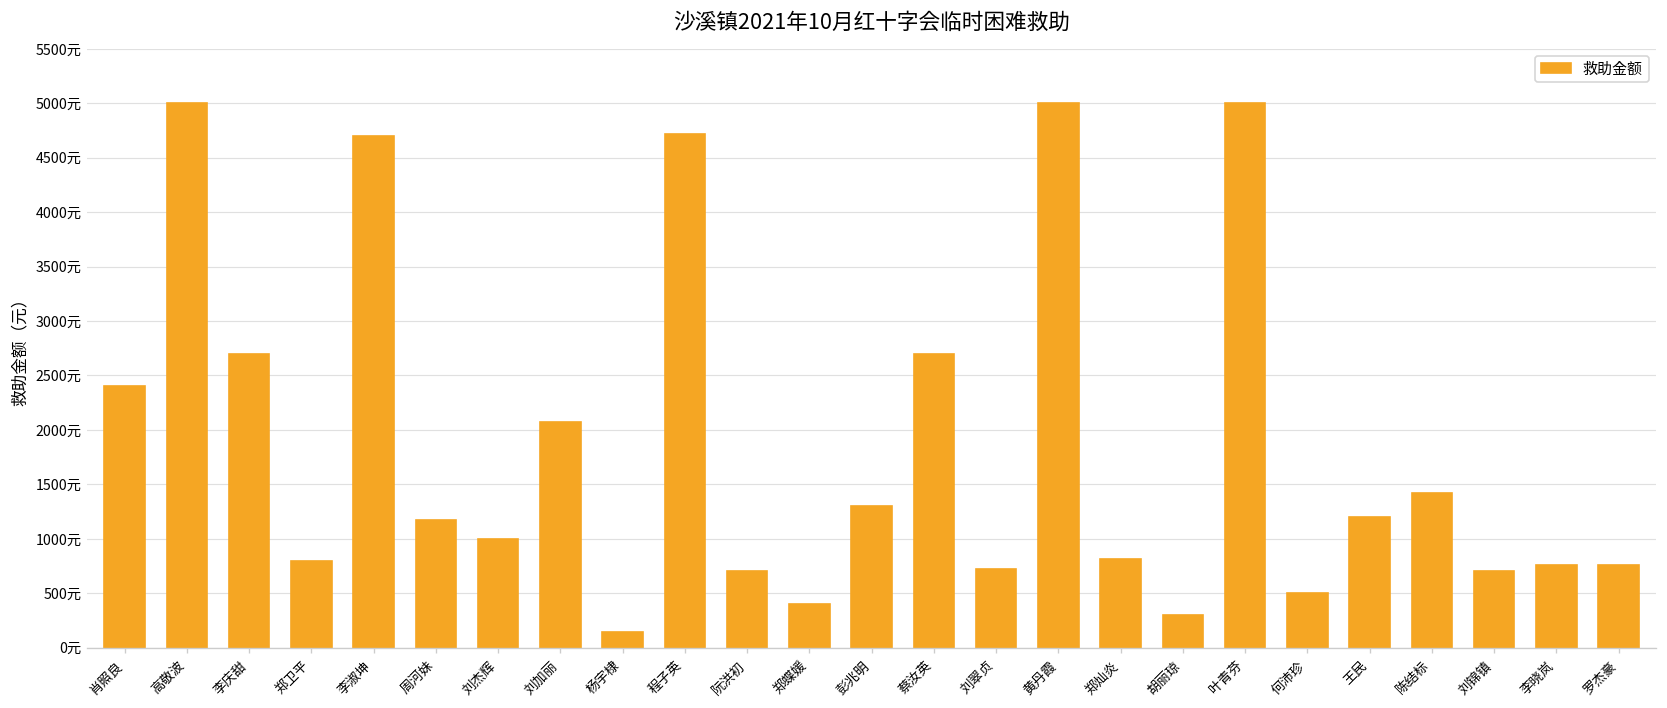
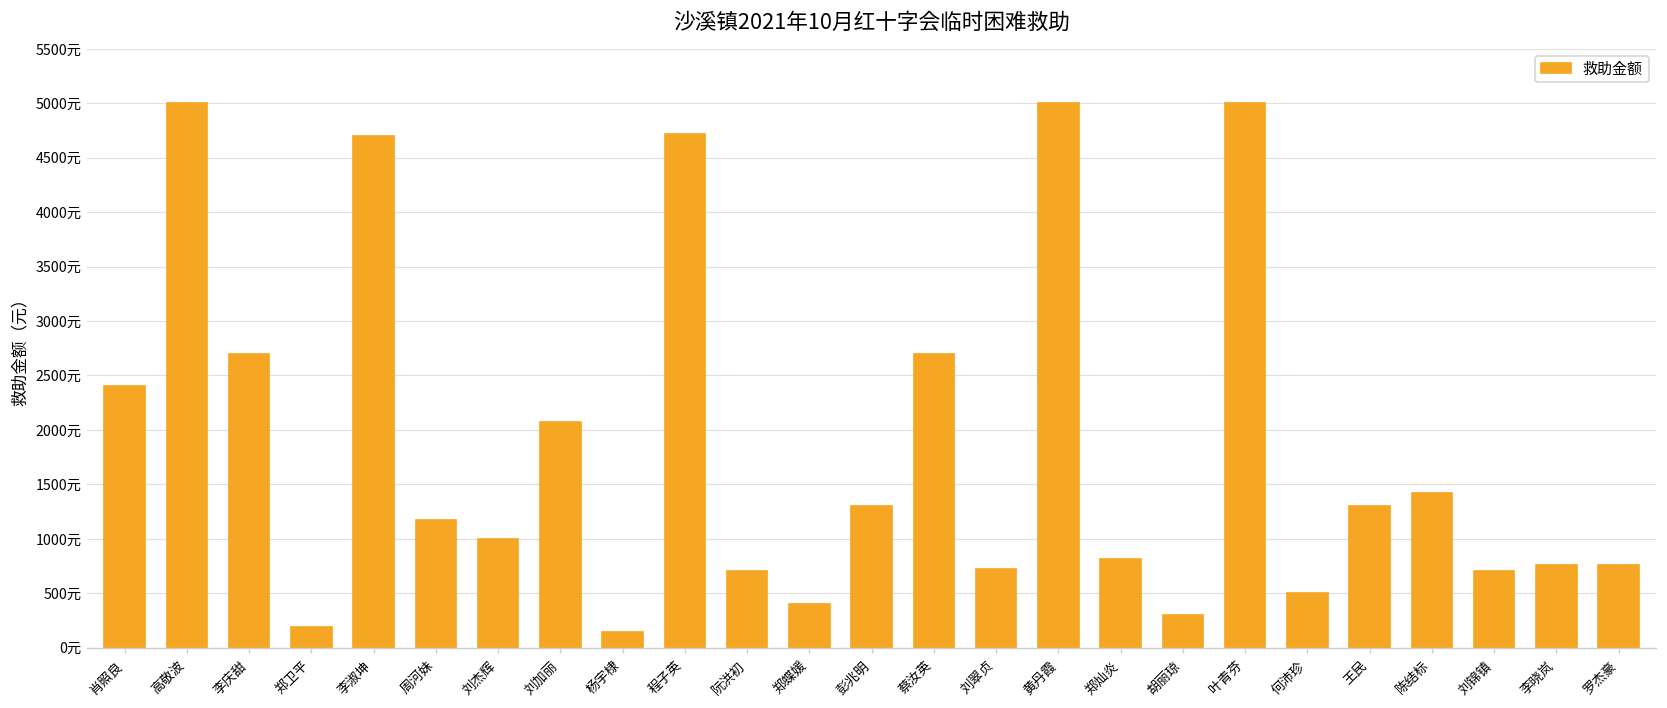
  {
    "肖照良": "2400元",
    "高敬波": "5000元",
    "李庆甜": "2700元",
-   "郑卫平": "800元",
+   "郑卫平": "200元",
    "李淑坤": "4700元",
    "周河妹": "1200元",
    "刘杰辉": "1000元",
    "刘加丽": "2100元",
    "杨宇棣": "100元",
    "程子英": "4700元",
    "阮洪初": "700元",
    "郑蝶媛": "400元",
    "彭兆明": "1300元",
    "蔡汝英": "2700元",
    "刘翠贞": "700元",
    "黄丹霞": "5000元",
    "郑灿炎": "800元",
    "胡丽琼": "300元",
    "叶青芬": "5000元",
    "何沛珍": "500元",
-   "王民": "1200元",
+   "王民": "1300元",
    "陈结标": "1400元",
    "刘锦镇": "700元",
    "李晓岚": "800元",
    "罗杰豪": "800元"
  }
